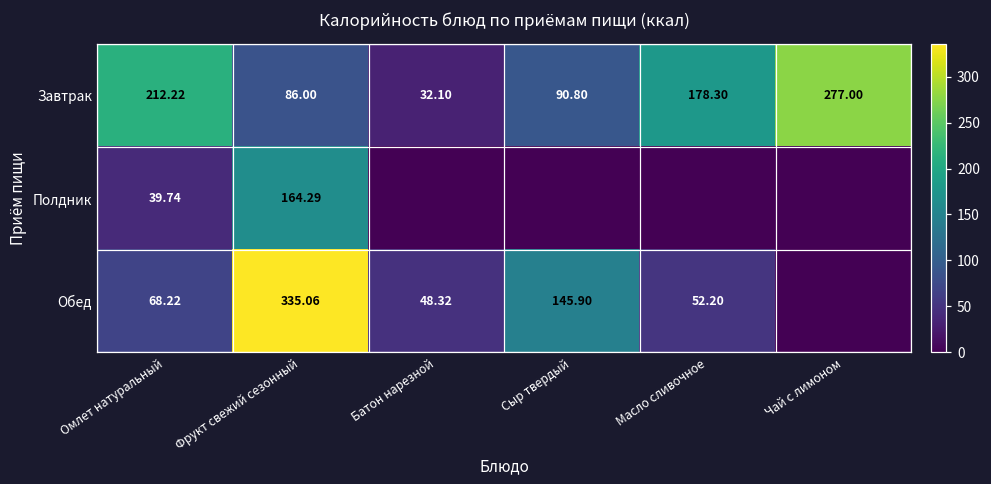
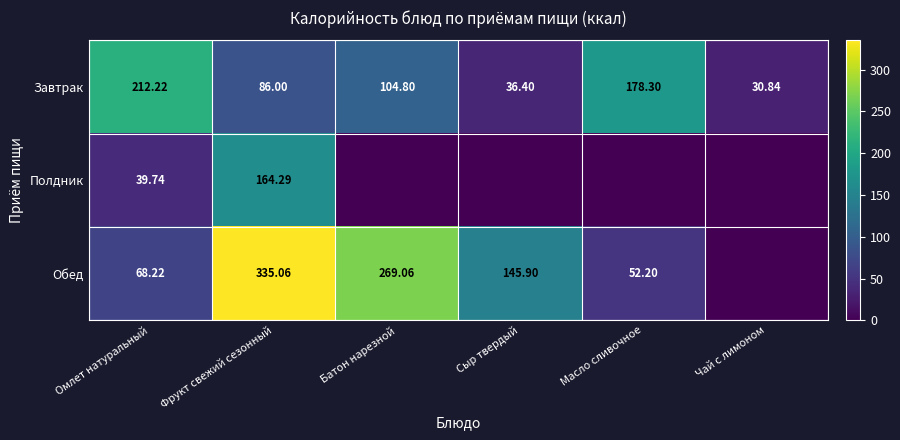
  {
    "Завтрак": {
      "Омлет натуральный": 212.22,
      "Фрукт свежий сезонный": 86.00,
-     "Батон нарезной": 32.10,
-     "Сыр твердый": 90.80,
+     "Батон нарезной": 104.80,
+     "Сыр твердый": 36.40,
      "Масло сливочное": 178.30,
-     "Чай с лимоном": 277.00
+     "Чай с лимоном": 30.84
    },
    "Полдник": {
      "Омлет натуральный": 39.74,
      "Фрукт свежий сезонный": 164.29
    },
    "Обед": {
      "Омлет натуральный": 68.22,
      "Фрукт свежий сезонный": 335.06,
-     "Батон нарезной": 48.32,
+     "Батон нарезной": 269.06,
      "Сыр твердый": 145.90,
      "Масло сливочное": 52.20
    }
  }
